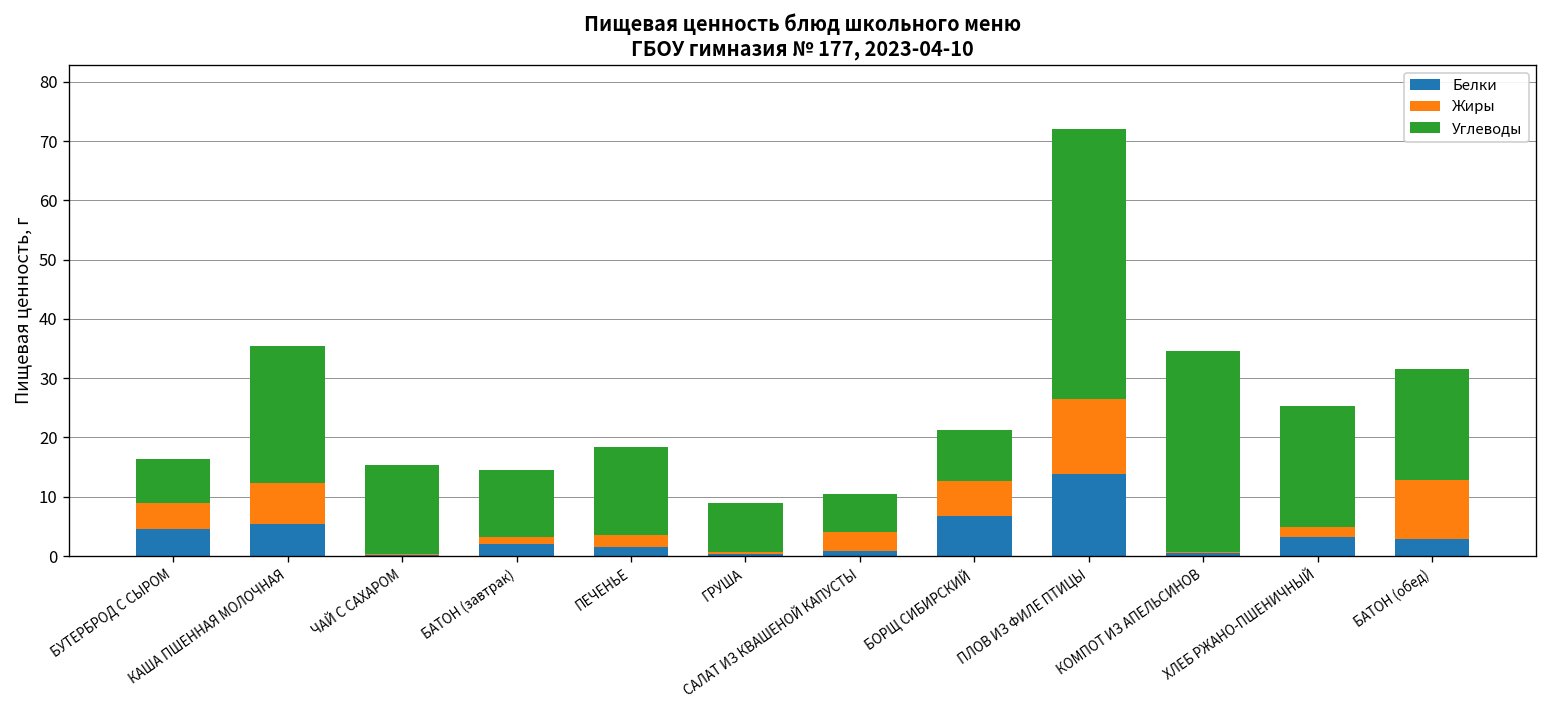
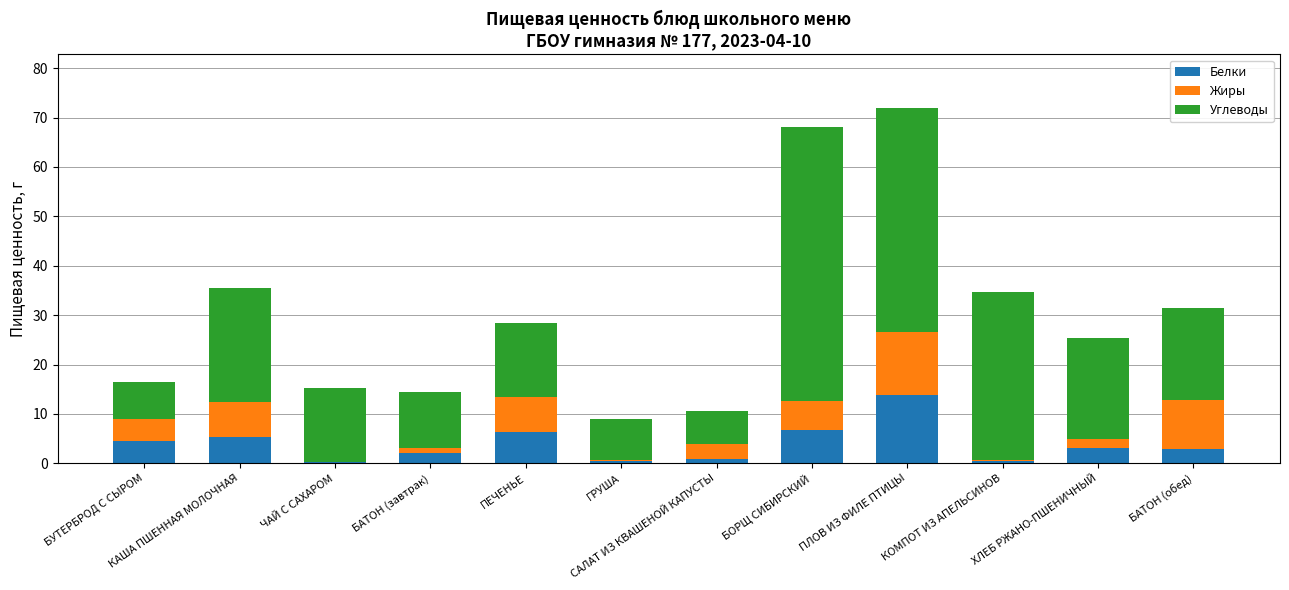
  {
    "Белки": {
      "БУТЕРБРОД С СЫРОМ": 5,
      "КАША ПШЕННАЯ МОЛОЧНАЯ": 5,
      "БАТОН (завтрак)": 2,
-     "ПЕЧЕНЬЕ": 2,
+     "ПЕЧЕНЬЕ": 6,
      "САЛАТ ИЗ КВАШЕНОЙ КАПУСТЫ": 1,
      "БОРЩ СИБИРСКИЙ": 7,
      "ПЛОВ ИЗ ФИЛЕ ПТИЦЫ": 14,
      "ХЛЕБ РЖАНО-ПШЕНИЧНЫЙ": 3,
      "БАТОН (обед)": 3
    },
    "Жиры": {
      "БУТЕРБРОД С СЫРОМ": 5,
      "КАША ПШЕННАЯ МОЛОЧНАЯ": 7,
      "БАТОН (завтрак)": 1,
-     "ПЕЧЕНЬЕ": 2,
+     "ПЕЧЕНЬЕ": 7,
      "САЛАТ ИЗ КВАШЕНОЙ КАПУСТЫ": 3,
      "БОРЩ СИБИРСКИЙ": 6,
      "ПЛОВ ИЗ ФИЛЕ ПТИЦЫ": 13,
      "ХЛЕБ РЖАНО-ПШЕНИЧНЫЙ": 2,
      "БАТОН (обед)": 10
    },
    "Углеводы": {
      "БУТЕРБРОД С СЫРОМ": 7,
      "КАША ПШЕННАЯ МОЛОЧНАЯ": 23,
      "ЧАЙ С САХАРОМ": 15,
      "БАТОН (завтрак)": 11,
      "ПЕЧЕНЬЕ": 15,
      "ГРУША": 8,
      "САЛАТ ИЗ КВАШЕНОЙ КАПУСТЫ": 7,
-     "БОРЩ СИБИРСКИЙ": 9,
+     "БОРЩ СИБИРСКИЙ": 56,
      "ПЛОВ ИЗ ФИЛЕ ПТИЦЫ": 46,
      "КОМПОТ ИЗ АПЕЛЬСИНОВ": 34,
      "ХЛЕБ РЖАНО-ПШЕНИЧНЫЙ": 20,
      "БАТОН (обед)": 19
    }
  }
